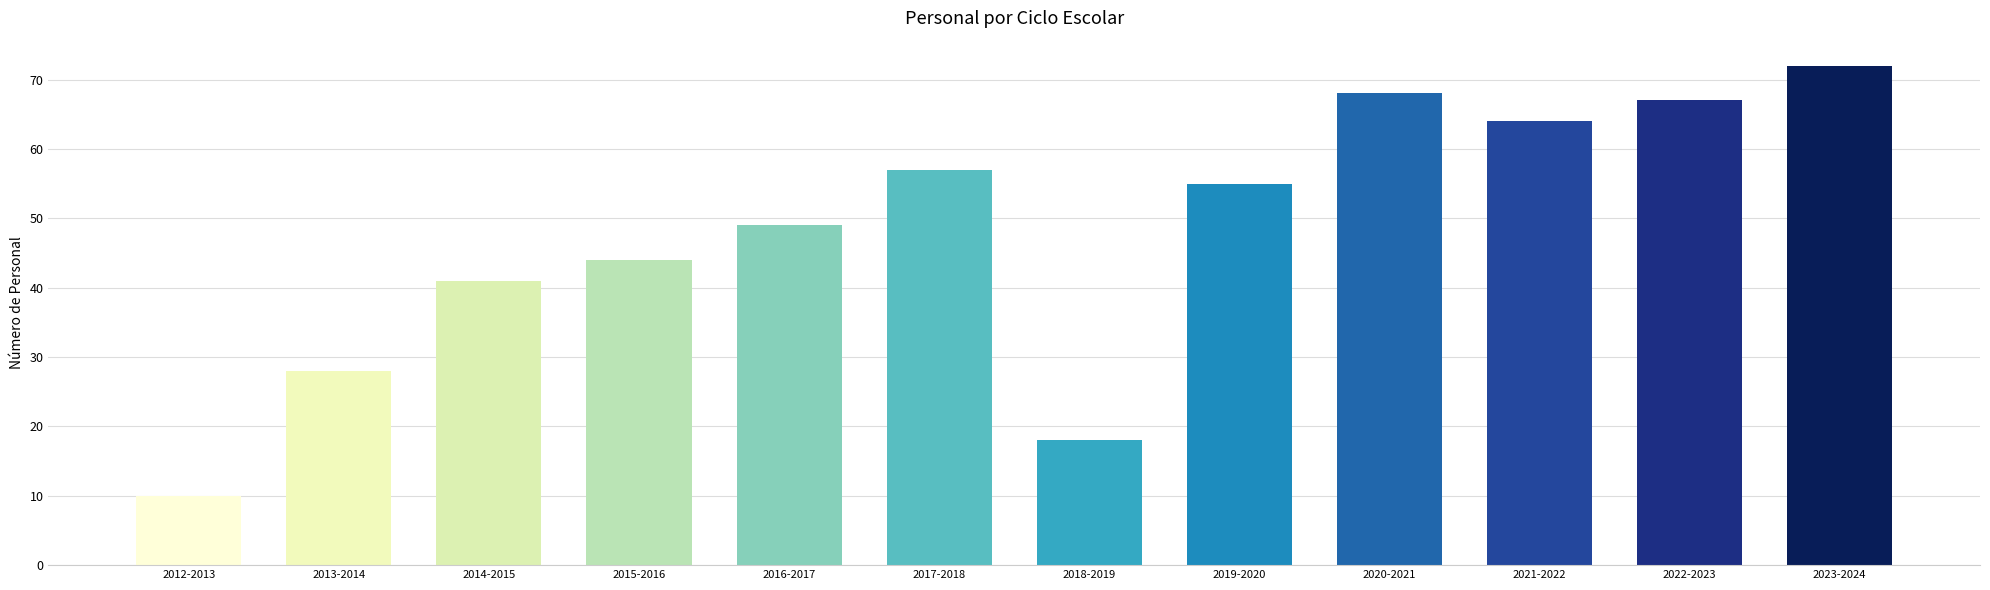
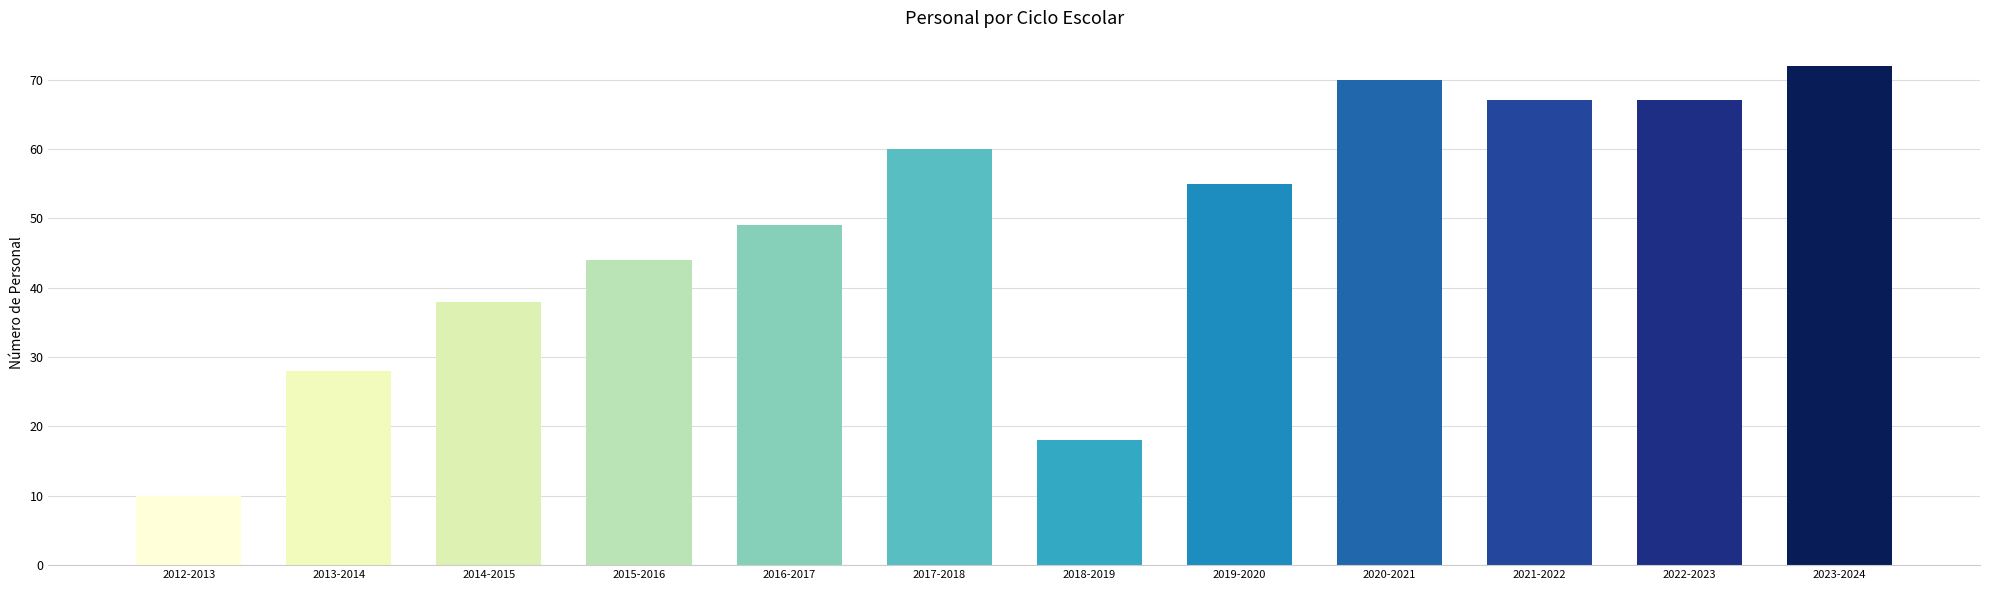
  {
    "2012-2013": 10,
    "2013-2014": 28,
-   "2014-2015": 41,
+   "2014-2015": 38,
    "2015-2016": 44,
    "2016-2017": 49,
-   "2017-2018": 57,
+   "2017-2018": 60,
    "2018-2019": 18,
    "2019-2020": 55,
-   "2020-2021": 68,
-   "2021-2022": 64,
+   "2020-2021": 70,
+   "2021-2022": 67,
    "2022-2023": 67,
    "2023-2024": 72
  }
